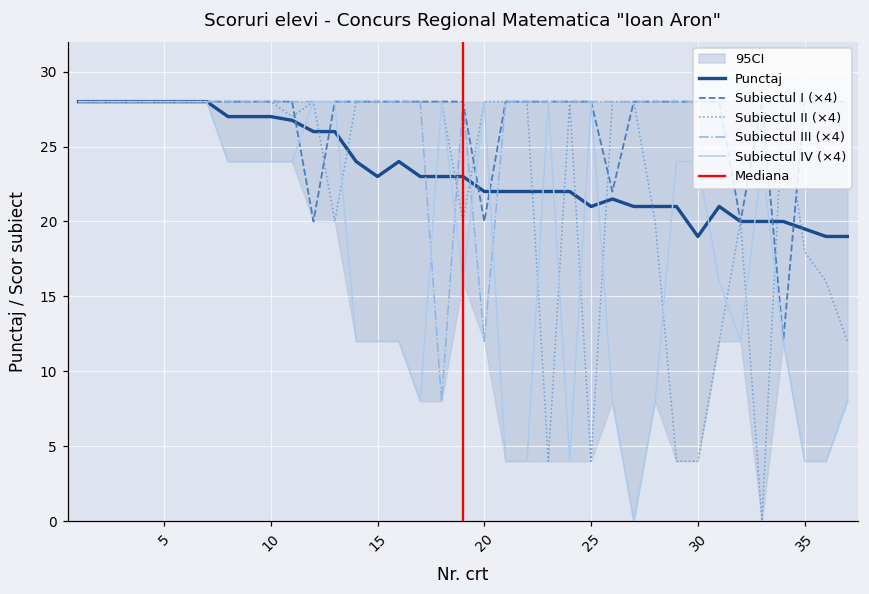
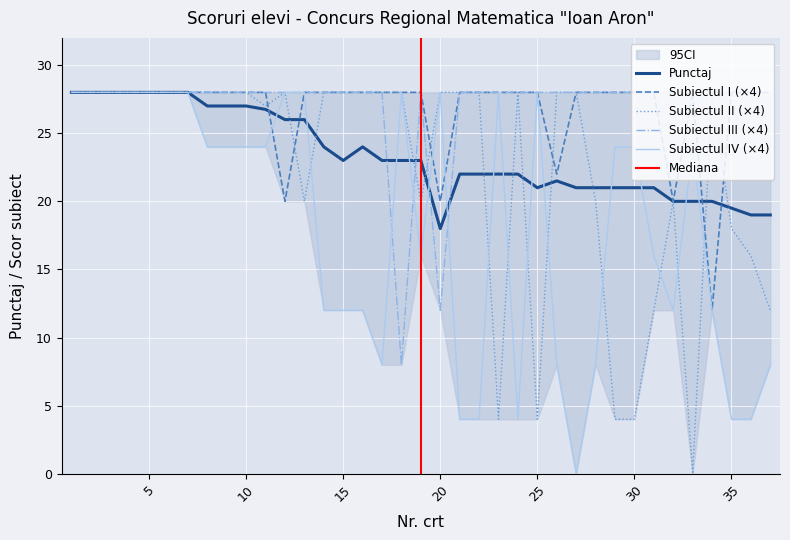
  {
    "Punctaj": {
      "10": 27,
      "15": 23,
-     "20": 22,
+     "20": 18,
      "25": 21,
-     "30": 19,
+     "30": 21,
      "35": 19.5
    }
  }
